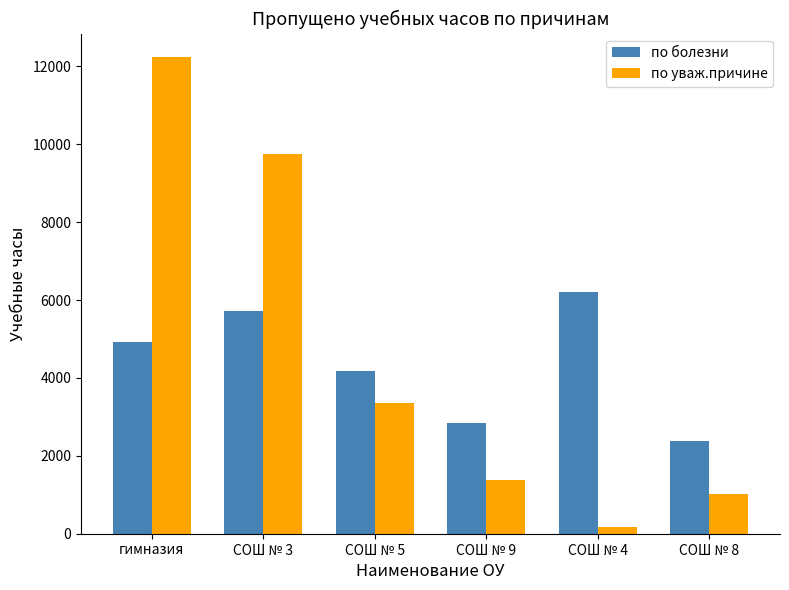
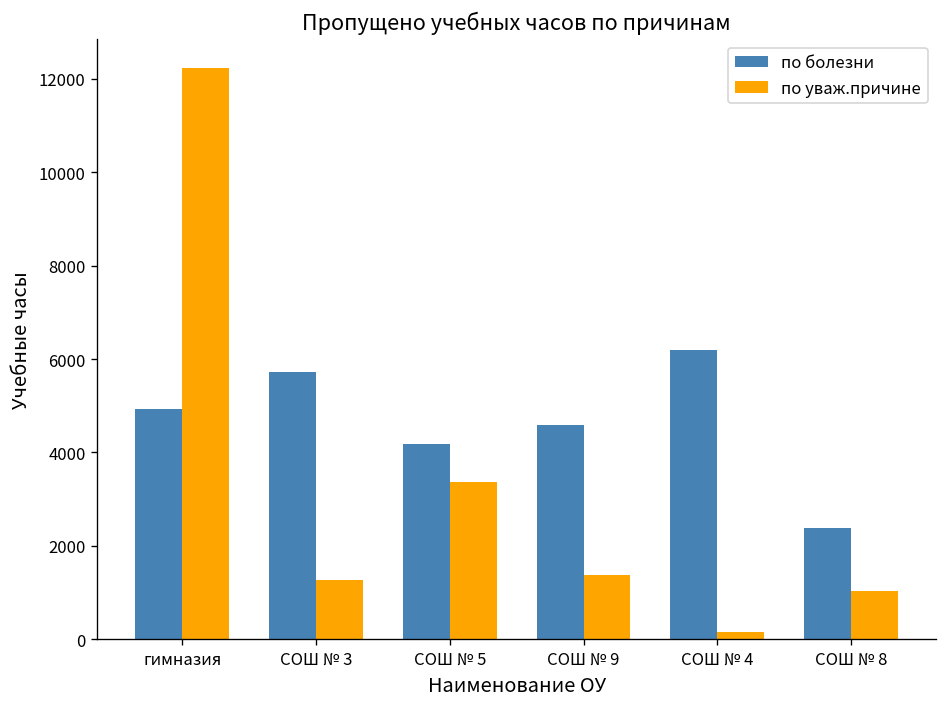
  {
    "по болезни": {
      "гимназия": 4900,
      "СОШ № 3": 5700,
      "СОШ № 5": 4200,
-     "СОШ № 9": 2900,
+     "СОШ № 9": 4600,
      "СОШ № 4": 6200,
      "СОШ № 8": 2400
    },
    "по уваж.причине": {
      "гимназия": 12200,
-     "СОШ № 3": 9700,
+     "СОШ № 3": 1300,
      "СОШ № 5": 3400,
      "СОШ № 9": 1400,
      "СОШ № 4": 200,
      "СОШ № 8": 1000
    }
  }
